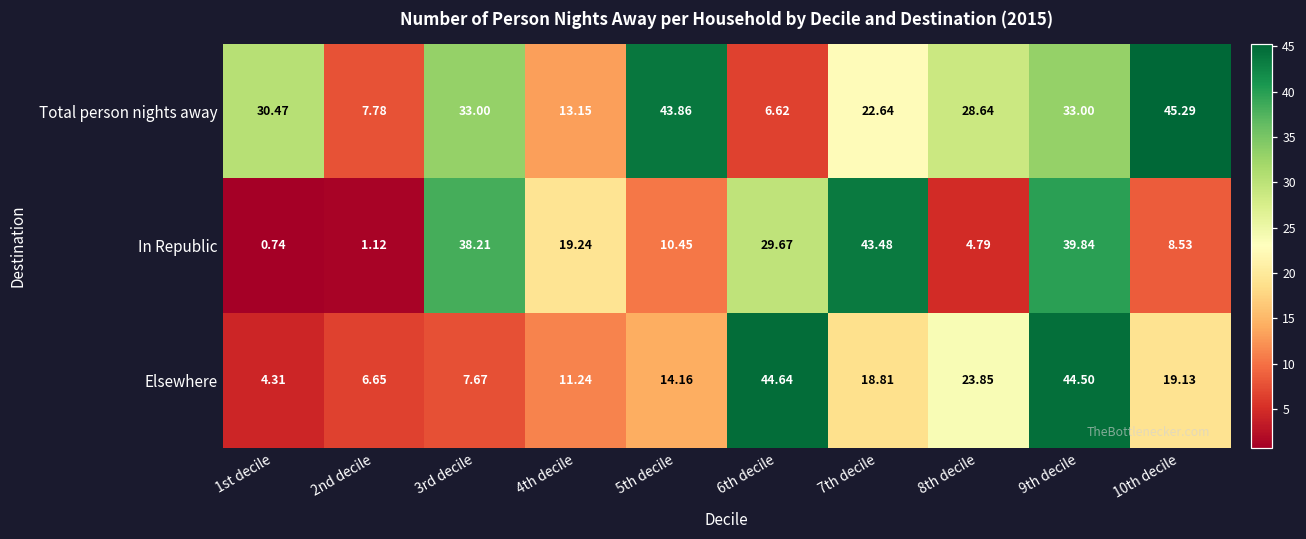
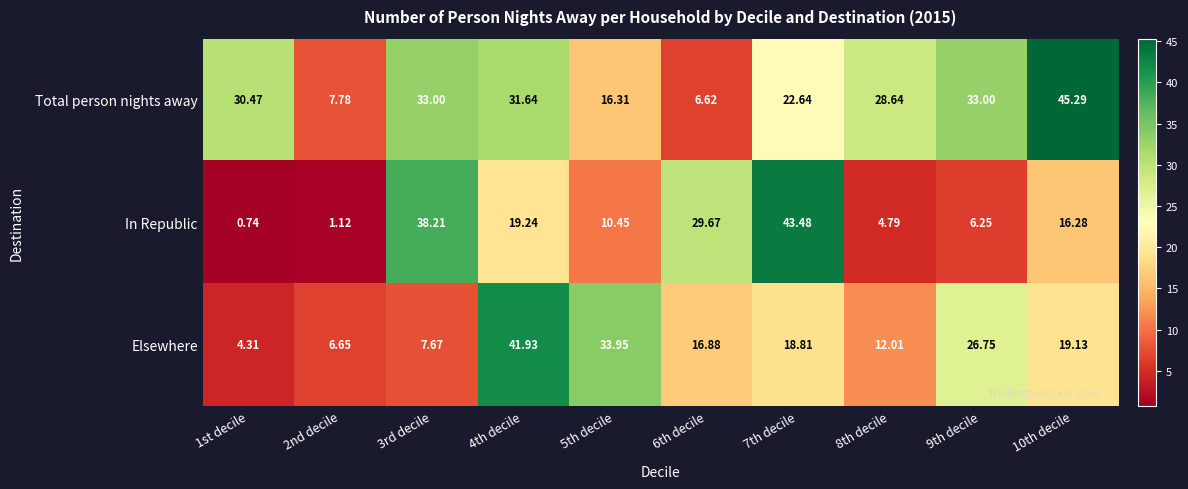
  {
    "Total person nights away": {
      "1st decile": 30.47,
      "2nd decile": 7.78,
      "3rd decile": 33.00,
-     "4th decile": 13.15,
-     "5th decile": 43.86,
+     "4th decile": 31.64,
+     "5th decile": 16.31,
      "6th decile": 6.62,
      "7th decile": 22.64,
      "8th decile": 28.64,
      "9th decile": 33.00,
      "10th decile": 45.29
    },
    "In Republic": {
      "1st decile": 0.74,
      "2nd decile": 1.12,
      "3rd decile": 38.21,
      "4th decile": 19.24,
      "5th decile": 10.45,
      "6th decile": 29.67,
      "7th decile": 43.48,
      "8th decile": 4.79,
-     "9th decile": 39.84,
-     "10th decile": 8.53
+     "9th decile": 6.25,
+     "10th decile": 16.28
    },
    "Elsewhere": {
      "1st decile": 4.31,
      "2nd decile": 6.65,
      "3rd decile": 7.67,
-     "4th decile": 11.24,
-     "5th decile": 14.16,
-     "6th decile": 44.64,
+     "4th decile": 41.93,
+     "5th decile": 33.95,
+     "6th decile": 16.88,
      "7th decile": 18.81,
-     "8th decile": 23.85,
-     "9th decile": 44.50,
+     "8th decile": 12.01,
+     "9th decile": 26.75,
      "10th decile": 19.13
    }
  }
